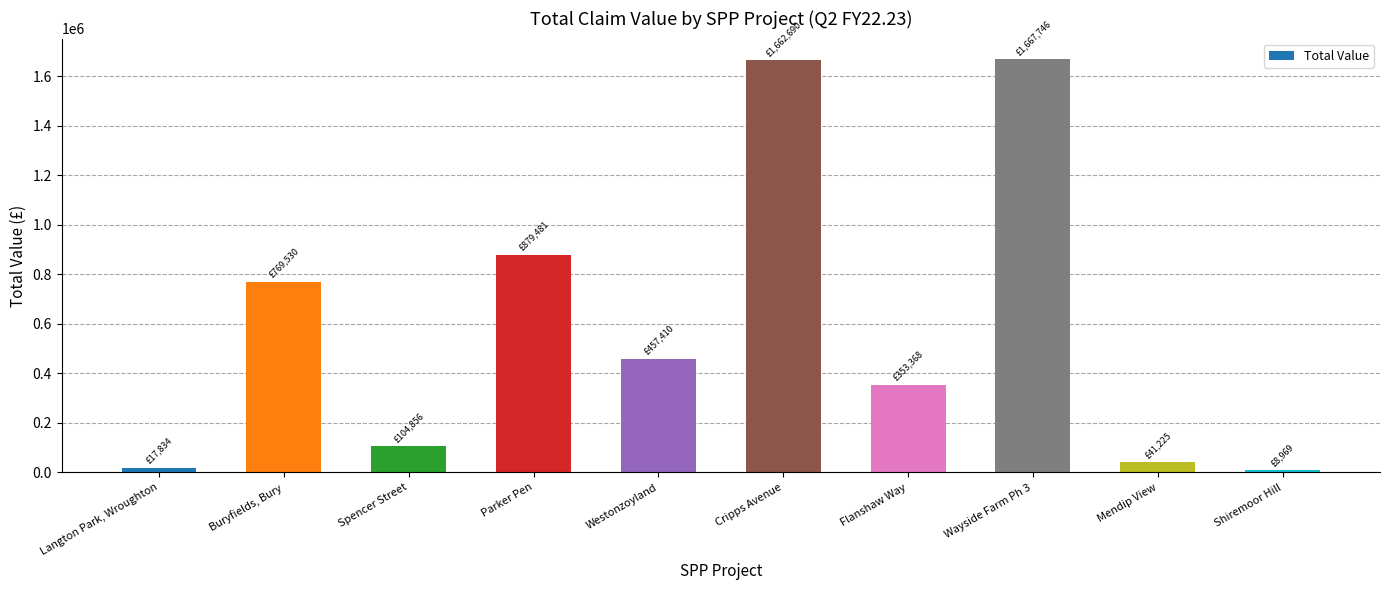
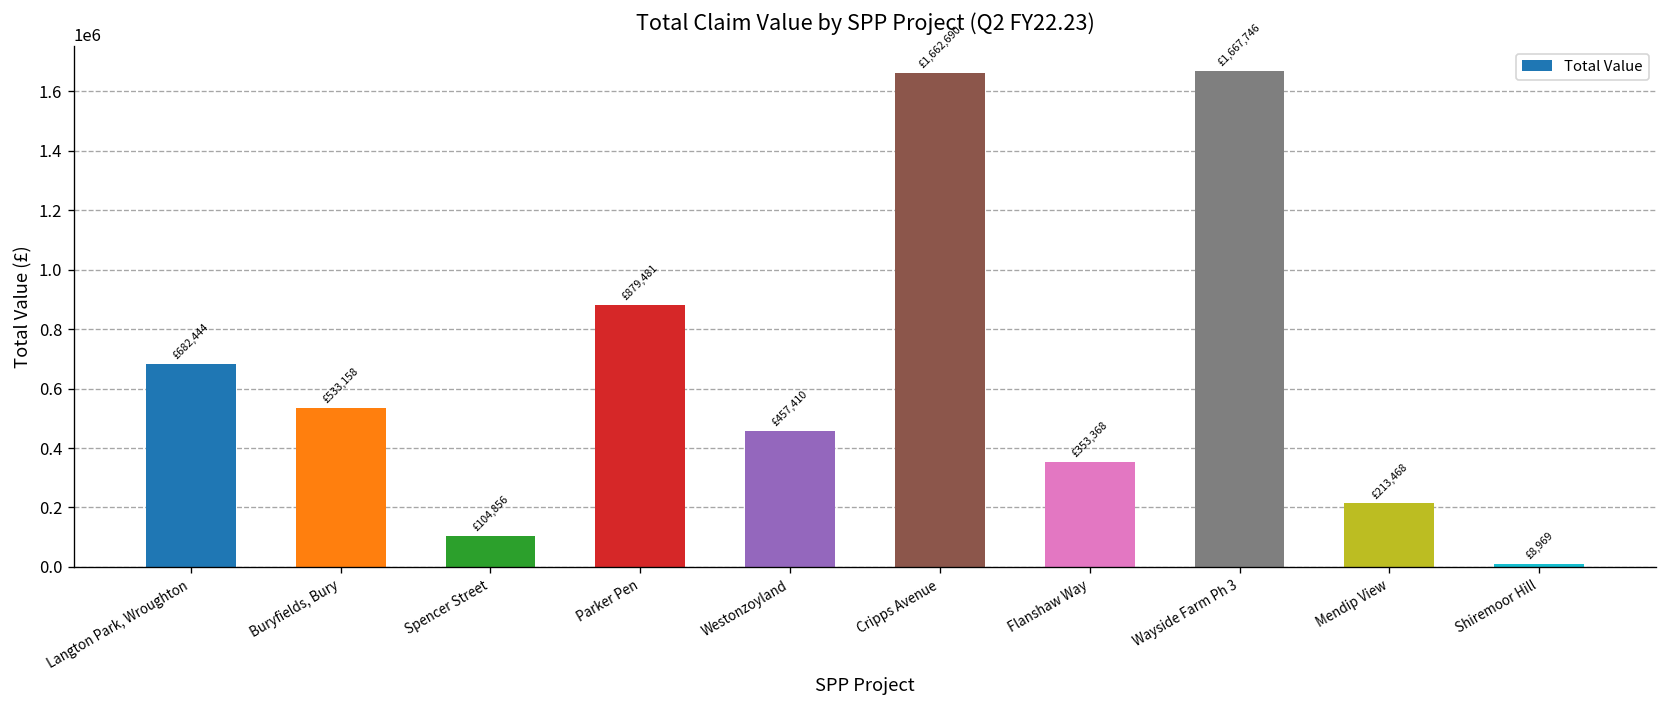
  {
-   "Langton Park, Wroughton": "£17,834",
-   "Buryfields, Bury": "£769,530",
+   "Langton Park, Wroughton": "£682,444",
+   "Buryfields, Bury": "£533,158",
    "Spencer Street": "£104,856",
    "Parker Pen": "£879,481",
    "Westonzoyland": "£457,410",
    "Cripps Avenue": "£1,662,690",
    "Flanshaw Way": "£353,368",
    "Wayside Farm Ph 3": "£1,667,746",
-   "Mendip View": "£41,225",
+   "Mendip View": "£213,468",
    "Shiremoor Hill": "£8,969"
  }
